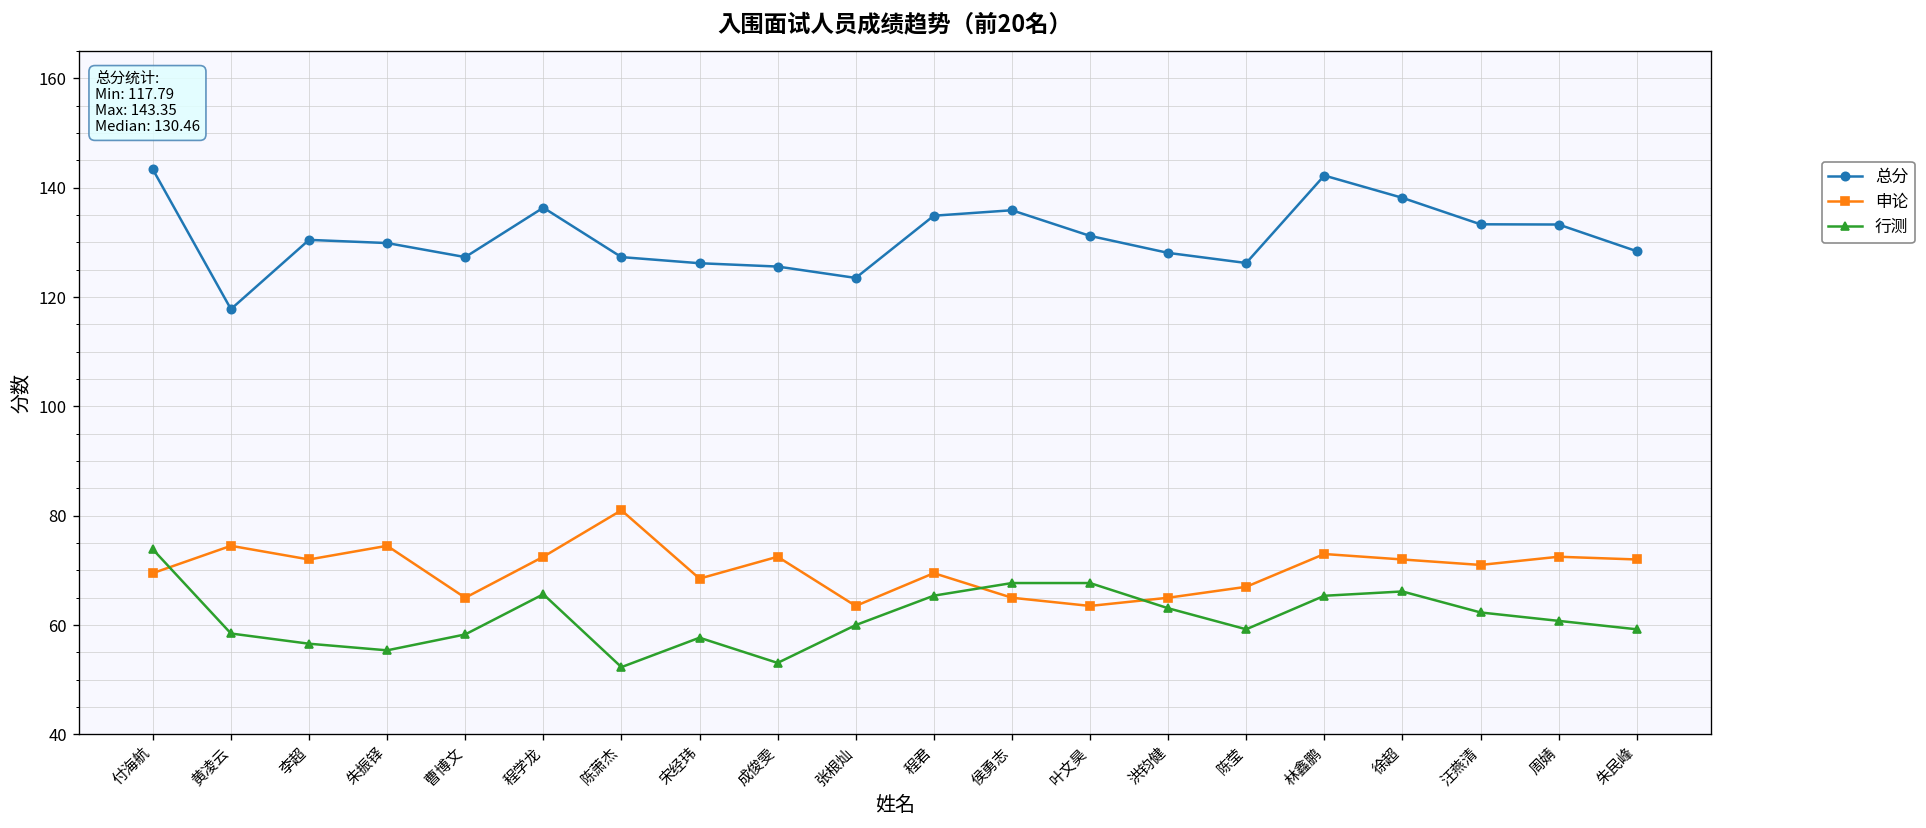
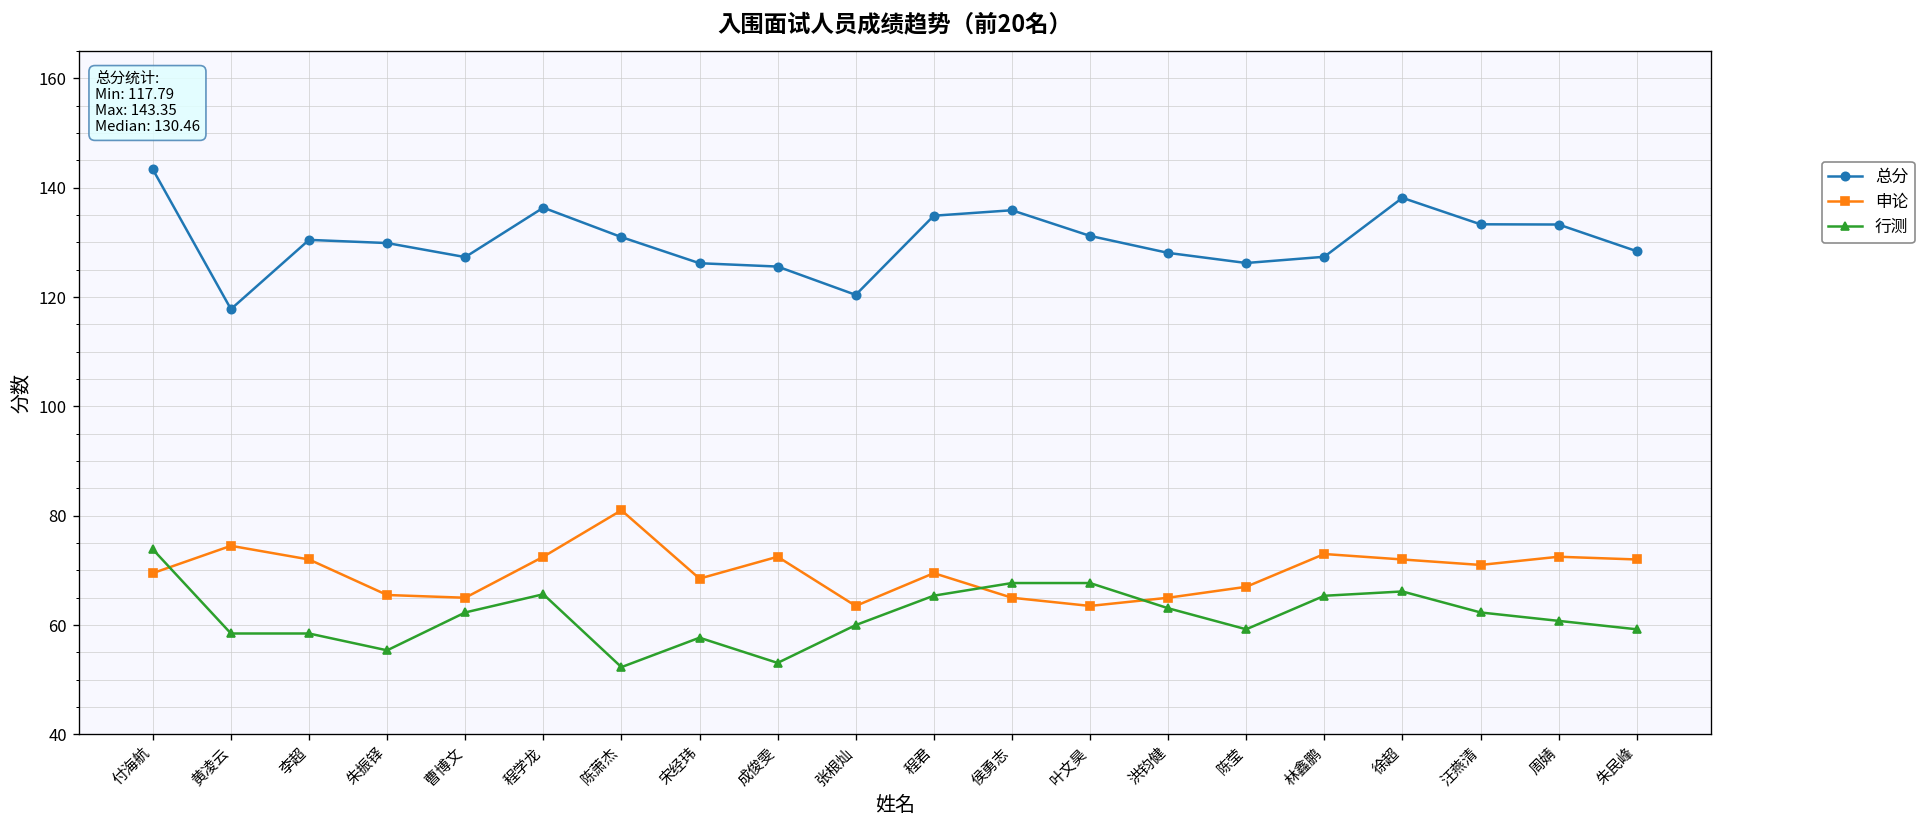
  {
    "总分": {
      "黄凌云": 118,
      "李超": 130,
      "朱振铎": 130,
      "曹博文": 127,
      "程学龙": 136,
-     "陈萧杰": 127,
+     "陈萧杰": 131,
      "宋经玮": 126,
      "成俊雯": 126,
-     "张根灿": 124,
+     "张根灿": 120,
      "程君": 135,
      "侯勇志": 136,
      "叶文昊": 131,
      "洪钧健": 128,
      "陈莹": 126,
-     "林鑫鹏": 142,
+     "林鑫鹏": 127,
      "徐超": 138,
      "汪燕清": 133,
      "周婧": 133,
      "朱民峰": 128
    },
    "申论": {
      "付海航": 70,
      "黄凌云": 75,
      "李超": 72,
-     "朱振铎": 75,
+     "朱振铎": 66,
      "曹博文": 65,
      "程学龙": 73,
      "陈萧杰": 81,
      "宋经玮": 69,
      "成俊雯": 73,
      "张根灿": 64,
      "程君": 70,
      "侯勇志": 65,
      "叶文昊": 64,
      "洪钧健": 65,
      "陈莹": 67,
      "林鑫鹏": 73,
      "徐超": 72,
      "汪燕清": 71,
      "周婧": 73,
      "朱民峰": 72
    },
    "行测": {
      "付海航": 74,
      "黄凌云": 58,
-     "李超": 57,
+     "李超": 58,
      "朱振铎": 55,
-     "曹博文": 58,
+     "曹博文": 62,
      "程学龙": 66,
      "陈萧杰": 52,
      "宋经玮": 58,
      "成俊雯": 53,
      "张根灿": 60,
      "程君": 65,
      "侯勇志": 68,
      "叶文昊": 68,
      "洪钧健": 63,
      "陈莹": 59,
      "林鑫鹏": 65,
      "徐超": 66,
      "汪燕清": 62,
      "周婧": 61,
      "朱民峰": 59
    }
  }
